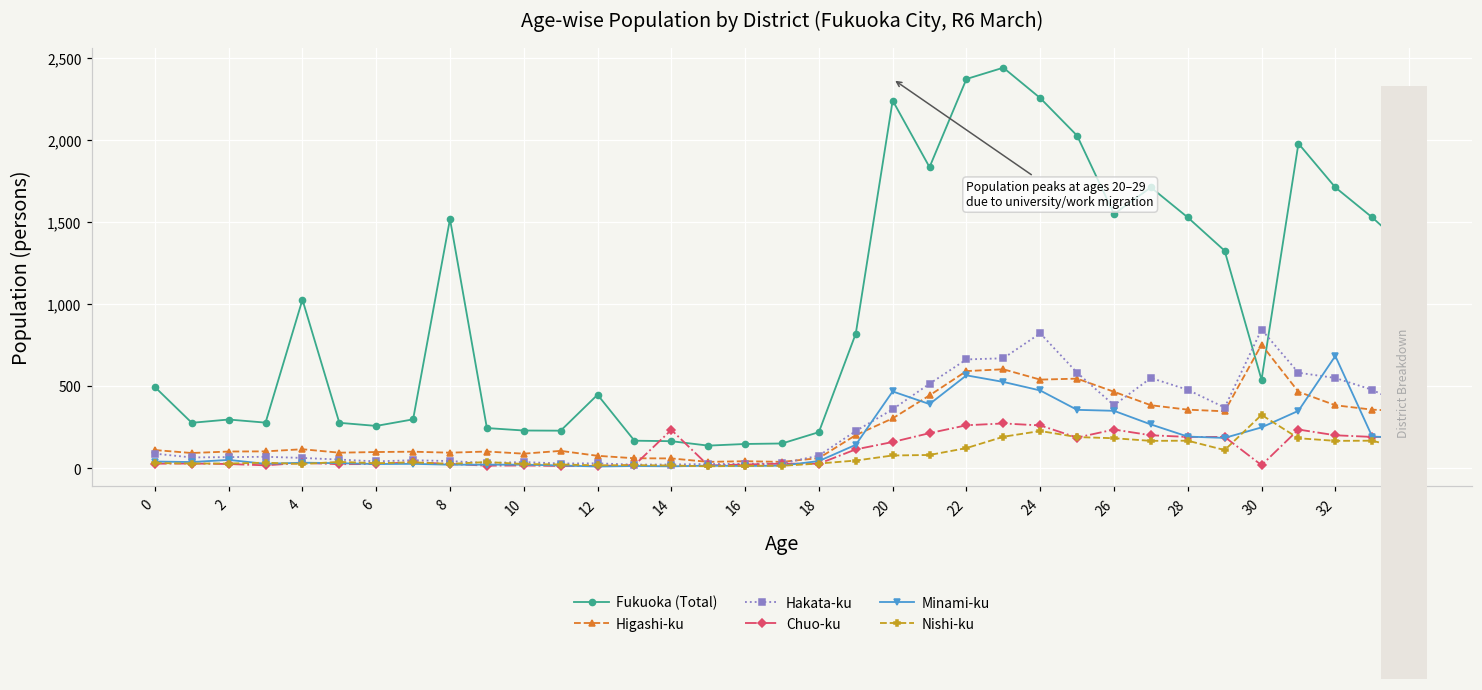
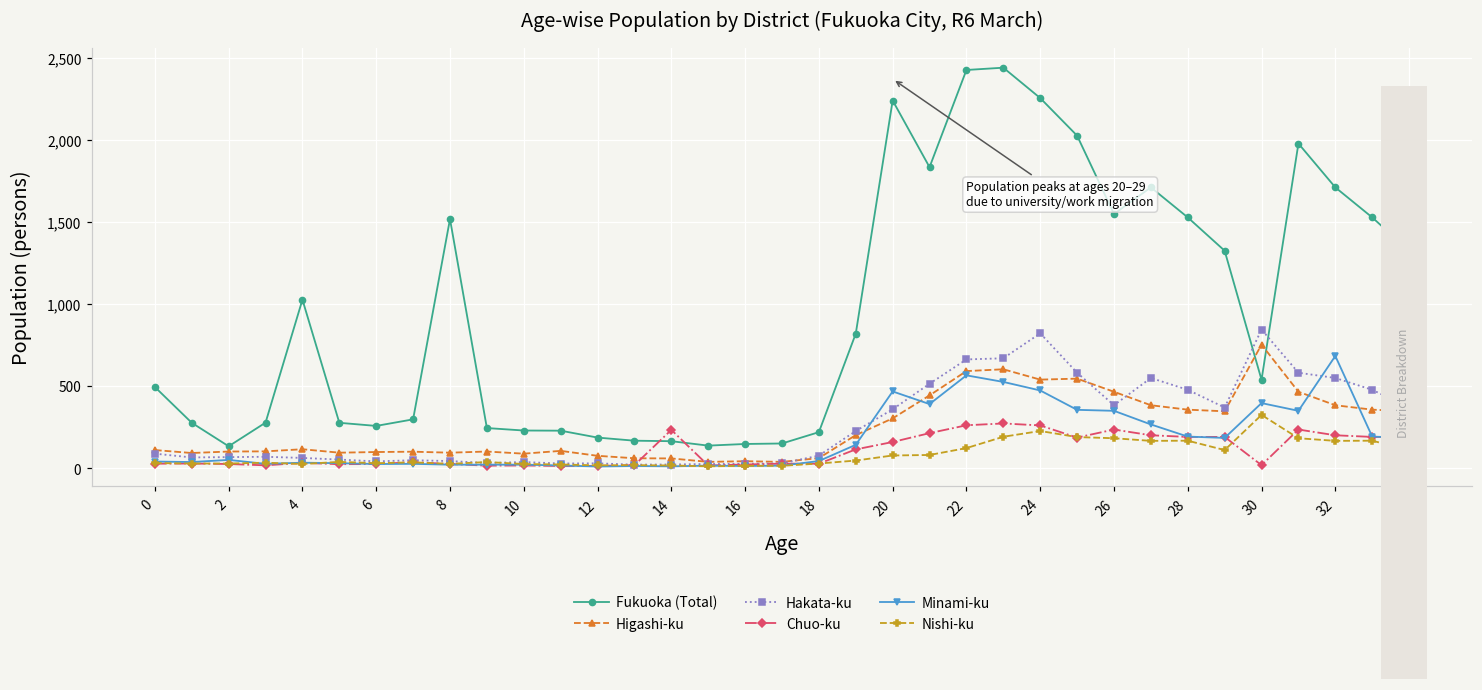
  {
    "Fukuoka (Total)": {
      "0": "500",
-     "2": "300",
+     "2": "130",
      "4": "1,030",
      "6": "260",
      "8": "1,520",
      "10": "230",
-     "12": "450",
+     "12": "190",
      "14": "170",
      "16": "150",
      "18": "220",
      "20": "2,240",
-     "22": "2,370",
+     "22": "2,430",
      "26": "1,550",
      "28": "1,530",
      "30": "540",
      "32": "1,710"
    },
    "Hakata-ku": {
      "0": "90",
      "4": "60",
      "20": "360",
      "22": "660",
      "24": "820",
      "26": "380",
      "28": "480",
      "30": "850",
      "32": "550"
    },
    "Chuo-ku": {
      "14": "230",
      "20": "160",
      "22": "260",
      "24": "260",
      "26": "240",
      "30": "20",
      "32": "200"
    },
    "Minami-ku": {
      "20": "470",
      "22": "570",
      "24": "470",
      "26": "350",
-     "30": "250",
+     "30": "400",
      "32": "680"
    }
  }
